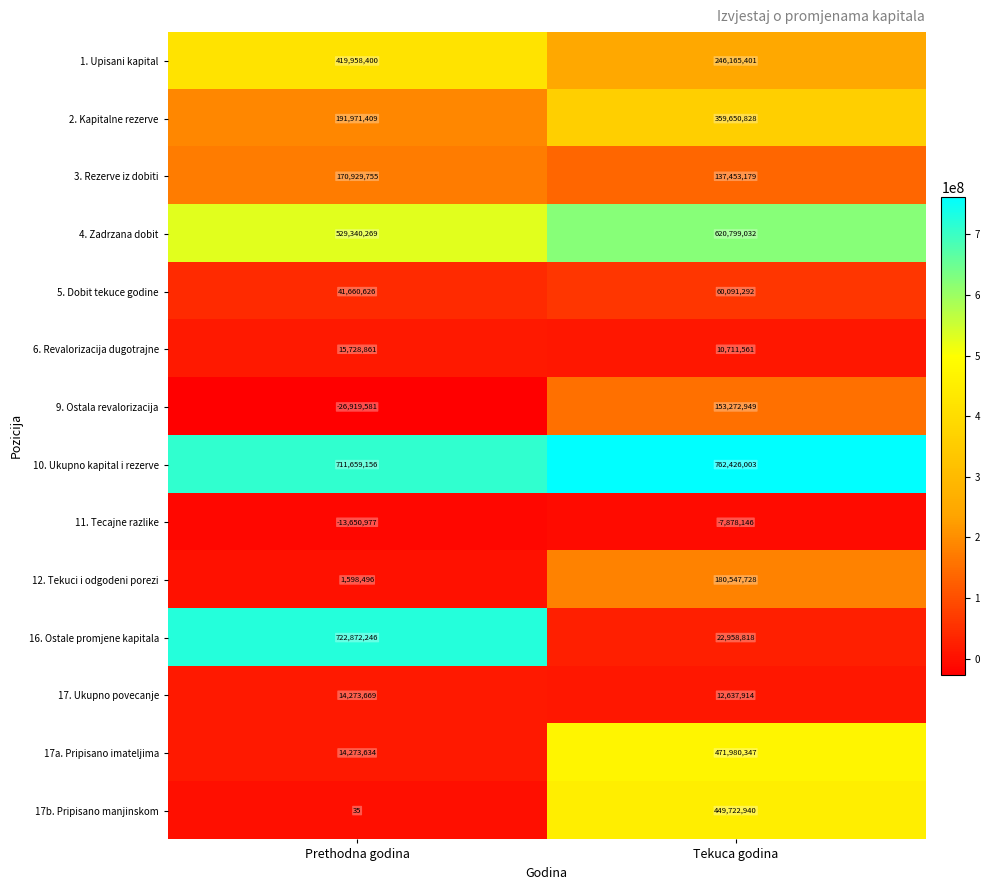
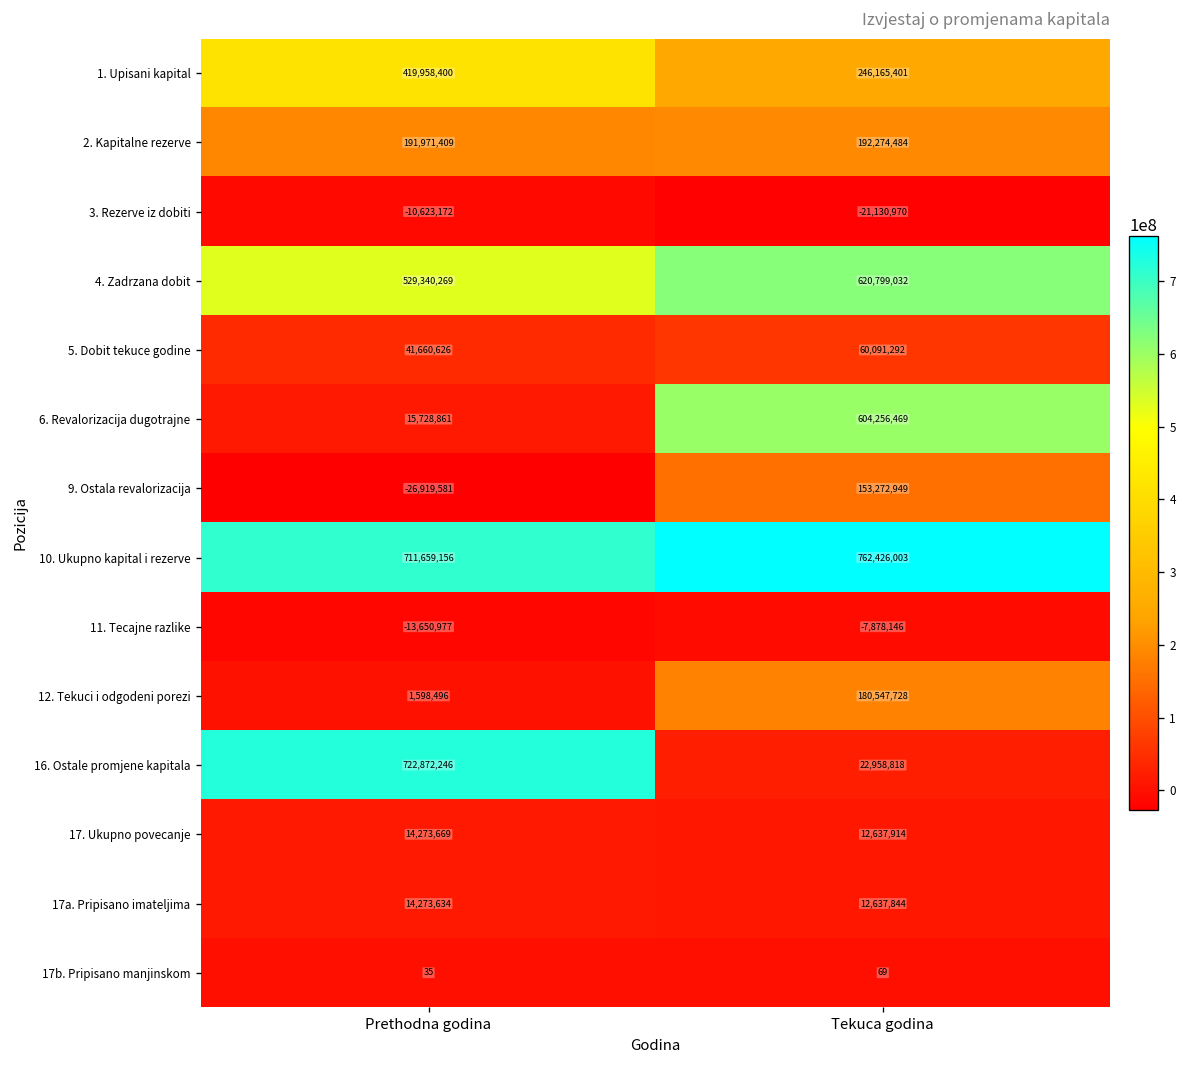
  {
    "2. Kapitalne rezerve": {
-     "Tekuca godina": "359,650,828"
+     "Tekuca godina": "192,274,484"
    },
    "3. Rezerve iz dobiti": {
-     "Prethodna godina": "170,929,755",
-     "Tekuca godina": "137,453,179"
+     "Prethodna godina": "-10,623,172",
+     "Tekuca godina": "-21,130,970"
    },
    "6. Revalorizacija dugotrajne": {
-     "Tekuca godina": "10,711,561"
+     "Tekuca godina": "604,256,469"
    },
    "17a. Pripisano imateljima": {
-     "Tekuca godina": "471,980,347"
+     "Tekuca godina": "12,637,844"
    },
    "17b. Pripisano manjinskom": {
-     "Tekuca godina": "449,722,940"
+     "Tekuca godina": "69"
    }
  }
